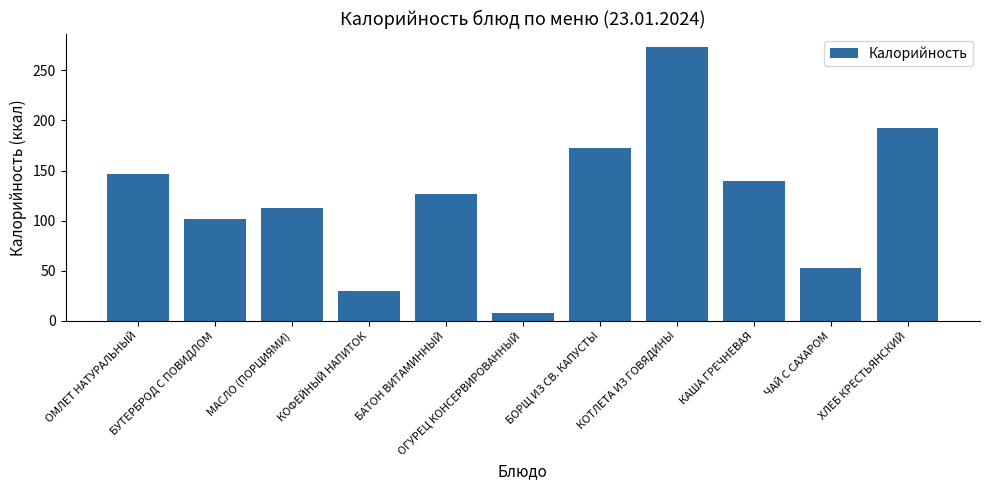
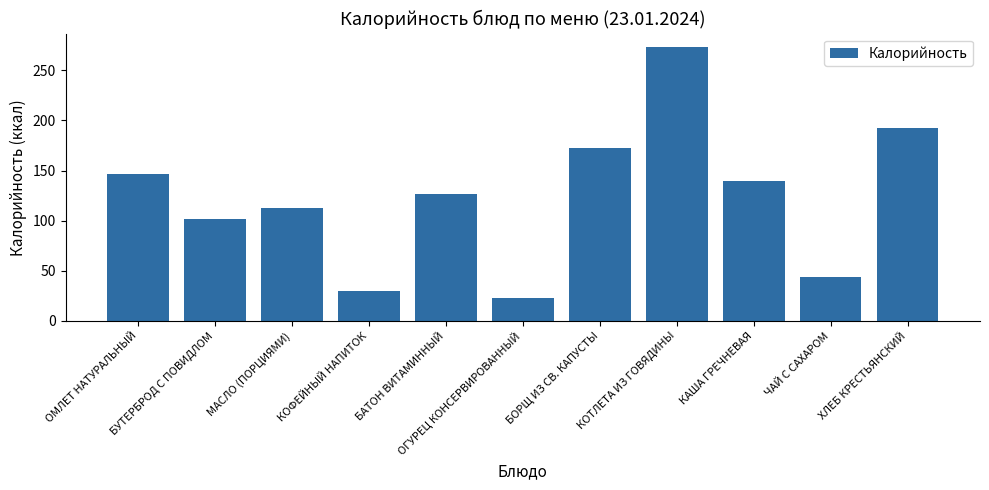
  {
    "ОМЛЕТ НАТУРАЛЬНЫЙ": 147,
    "БУТЕРБРОД С ПОВИДЛОМ": 102,
    "МАСЛО (ПОРЦИЯМИ)": 113,
    "КОФЕЙНЫЙ НАПИТОК": 30,
    "БАТОН ВИТАМИННЫЙ": 127,
-   "ОГУРЕЦ КОНСЕРВИРОВАННЫЙ": 8,
+   "ОГУРЕЦ КОНСЕРВИРОВАННЫЙ": 23,
    "БОРЩ ИЗ СВ. КАПУСТЫ": 173,
    "КОТЛЕТА ИЗ ГОВЯДИНЫ": 273,
    "КАША ГРЕЧНЕВАЯ": 140,
-   "ЧАЙ С САХАРОМ": 53,
+   "ЧАЙ С САХАРОМ": 44,
    "ХЛЕБ КРЕСТЬЯНСКИЙ": 192
  }
